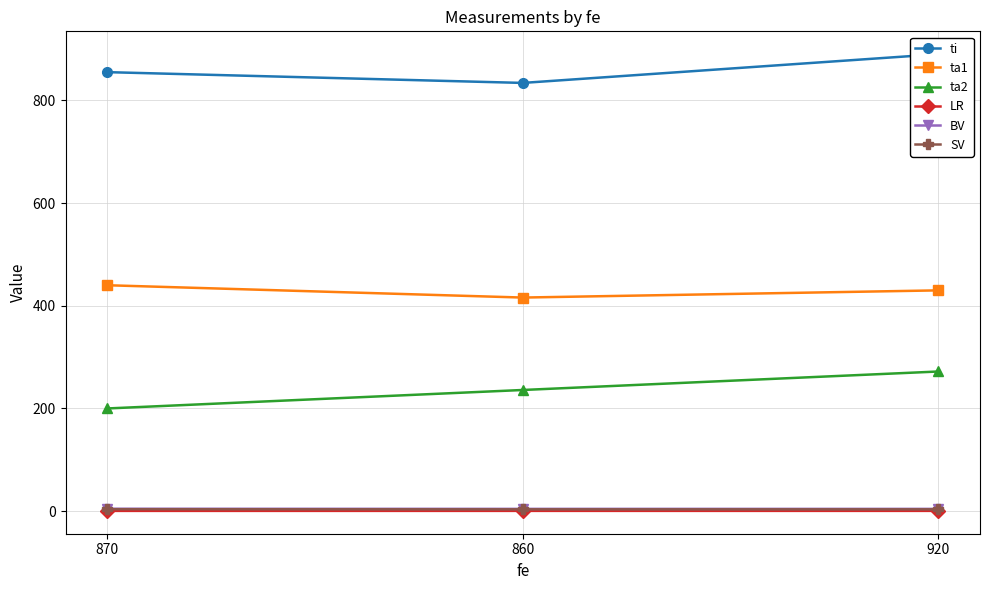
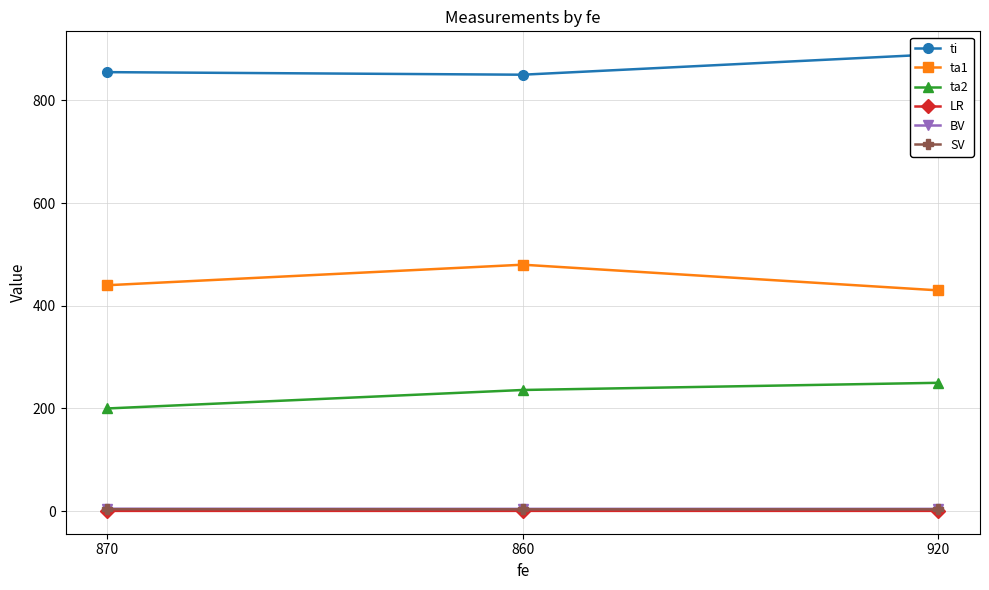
  {
    "ti": {
      "870": 860,
-     "860": 830
+     "860": 850
    },
    "ta1": {
      "870": 440,
-     "860": 420,
+     "860": 480,
      "920": 430
    },
    "ta2": {
      "870": 200,
      "860": 240,
-     "920": 270
+     "920": 250
    }
  }
